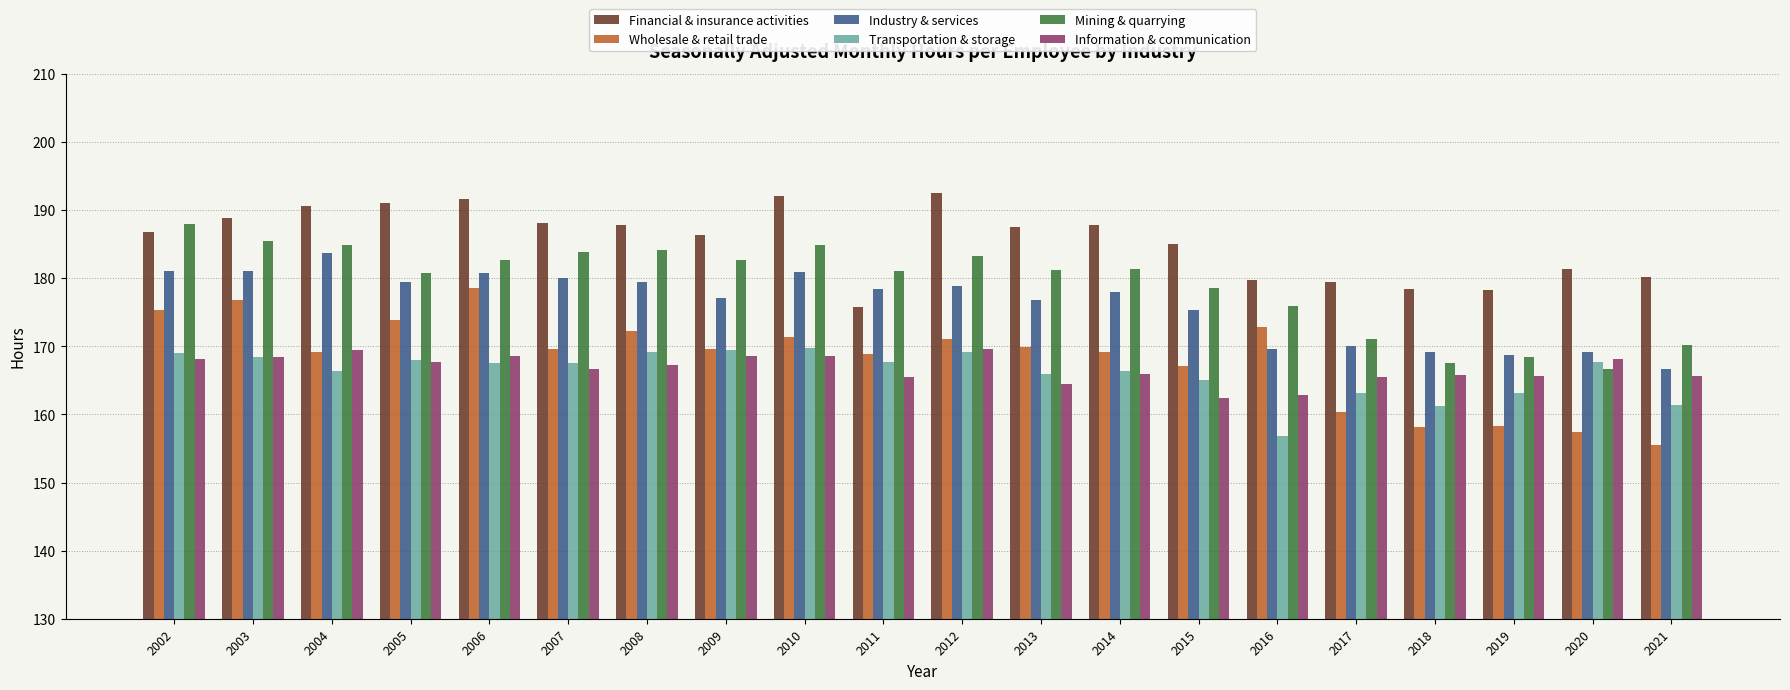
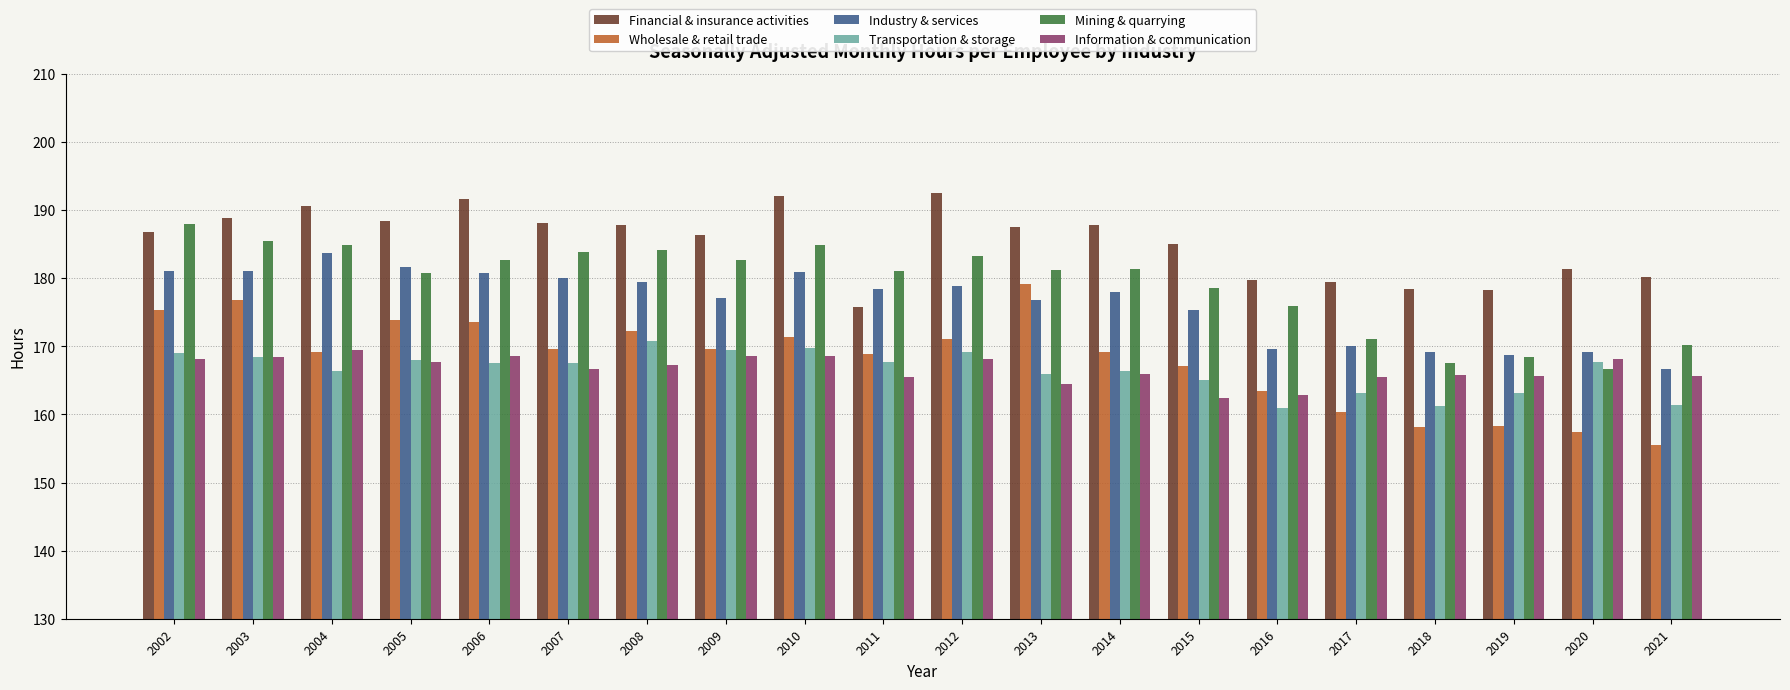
  {
    "Financial & insurance activities": {
      "2002": 187,
      "2003": 189,
      "2004": 191,
-     "2005": 191,
+     "2005": 188,
      "2006": 192,
      "2007": 188,
      "2008": 188,
      "2009": 186,
      "2010": 192,
      "2011": 176,
      "2012": 193,
      "2013": 188,
      "2014": 188,
      "2015": 185,
      "2016": 180,
      "2017": 180,
      "2018": 178,
      "2019": 178,
      "2020": 181,
      "2021": 180
    },
    "Wholesale & retail trade": {
      "2002": 175,
      "2003": 177,
      "2004": 169,
      "2005": 174,
-     "2006": 179,
+     "2006": 174,
      "2007": 170,
      "2008": 172,
      "2009": 170,
      "2010": 171,
      "2011": 169,
      "2012": 171,
-     "2013": 170,
+     "2013": 179,
      "2014": 169,
      "2015": 167,
-     "2016": 173,
+     "2016": 164,
      "2017": 160,
      "2018": 158,
      "2019": 158,
      "2020": 157,
      "2021": 156
    },
    "Industry & services": {
      "2002": 181,
      "2003": 181,
      "2004": 184,
-     "2005": 179,
+     "2005": 182,
      "2006": 181,
      "2007": 180,
      "2008": 180,
      "2009": 177,
      "2010": 181,
      "2011": 178,
      "2012": 179,
      "2013": 177,
      "2014": 178,
      "2015": 175,
      "2016": 170,
      "2017": 170,
      "2018": 169,
      "2019": 169,
      "2020": 169,
      "2021": 167
    },
    "Transportation & storage": {
      "2002": 169,
      "2003": 168,
      "2004": 166,
      "2005": 168,
      "2006": 168,
      "2007": 168,
-     "2008": 169,
+     "2008": 171,
      "2009": 170,
      "2010": 170,
      "2011": 168,
      "2012": 169,
      "2013": 166,
      "2014": 166,
      "2015": 165,
-     "2016": 157,
+     "2016": 161,
      "2017": 163,
      "2018": 161,
      "2019": 163,
      "2020": 168,
      "2021": 161
    },
    "Mining & quarrying": {
      "2002": 188,
      "2003": 185,
      "2004": 185,
      "2005": 181,
      "2006": 183,
      "2007": 184,
      "2008": 184,
      "2009": 183,
      "2010": 185,
      "2011": 181,
      "2012": 183,
      "2013": 181,
      "2014": 181,
      "2015": 179,
      "2016": 176,
      "2017": 171,
      "2018": 168,
      "2019": 168,
      "2020": 167,
      "2021": 170
    },
    "Information & communication": {
      "2002": 168,
      "2003": 168,
      "2004": 170,
      "2005": 168,
      "2006": 169,
      "2007": 167,
      "2008": 167,
      "2009": 169,
      "2010": 169,
      "2011": 166,
-     "2012": 170,
+     "2012": 168,
      "2013": 164,
      "2014": 166,
      "2015": 162,
      "2016": 163,
      "2017": 166,
      "2018": 166,
      "2019": 166,
      "2020": 168,
      "2021": 166
    }
  }
